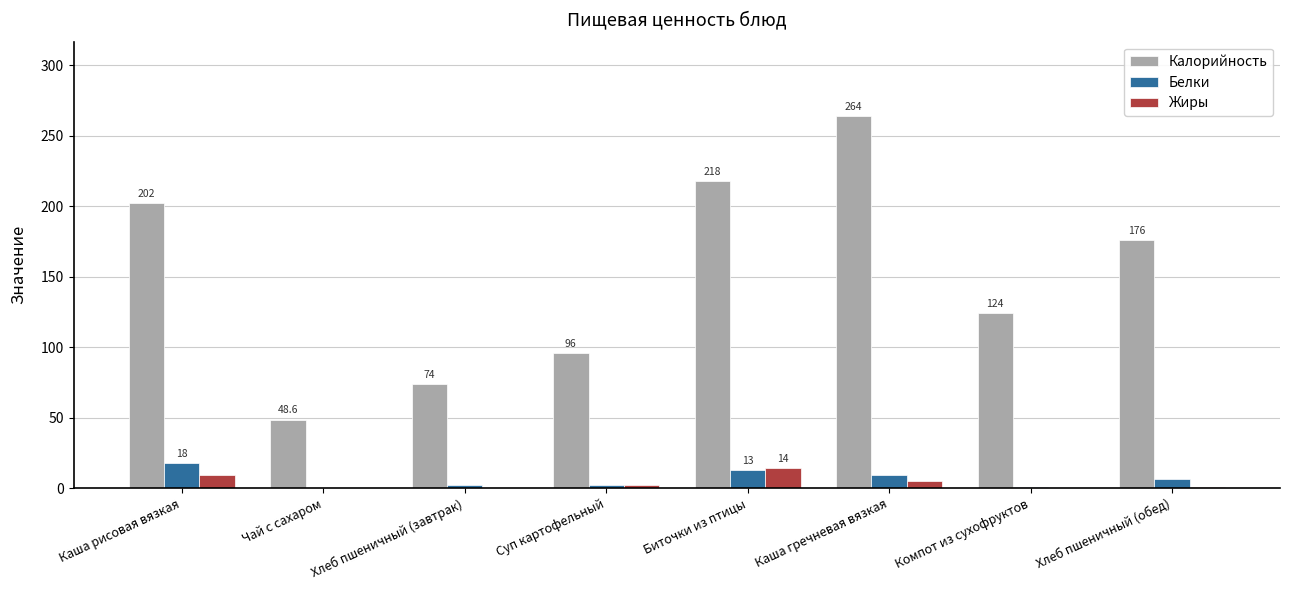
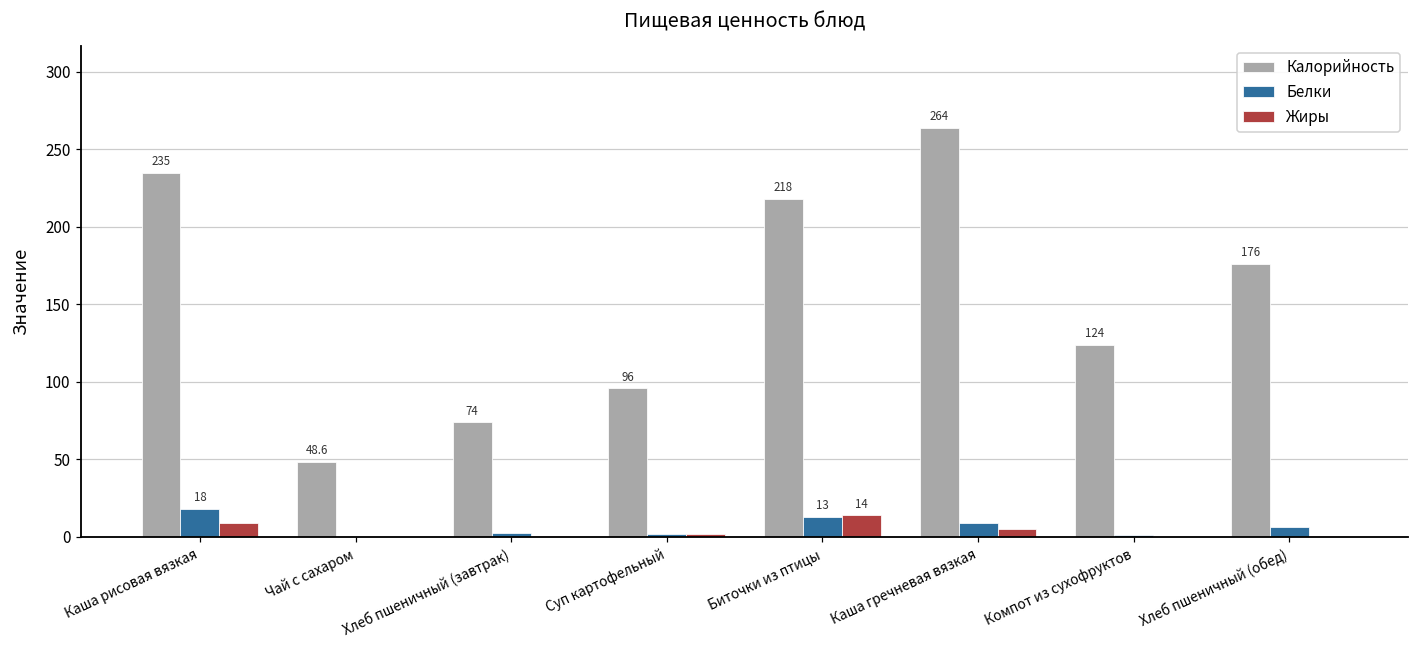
  {
    "Калорийность": {
-     "Каша рисовая вязкая": 202,
+     "Каша рисовая вязкая": 235,
      "Чай с сахаром": 48.6,
      "Хлеб пшеничный (завтрак)": 74,
      "Суп картофельный": 96,
      "Биточки из птицы": 218,
      "Каша гречневая вязкая": 264,
      "Компот из сухофруктов": 124,
      "Хлеб пшеничный (обед)": 176
    },
    "Белки": {
      "Каша рисовая вязкая": 18,
      "Биточки из птицы": 13
    },
    "Жиры": {
      "Биточки из птицы": 14
    }
  }
